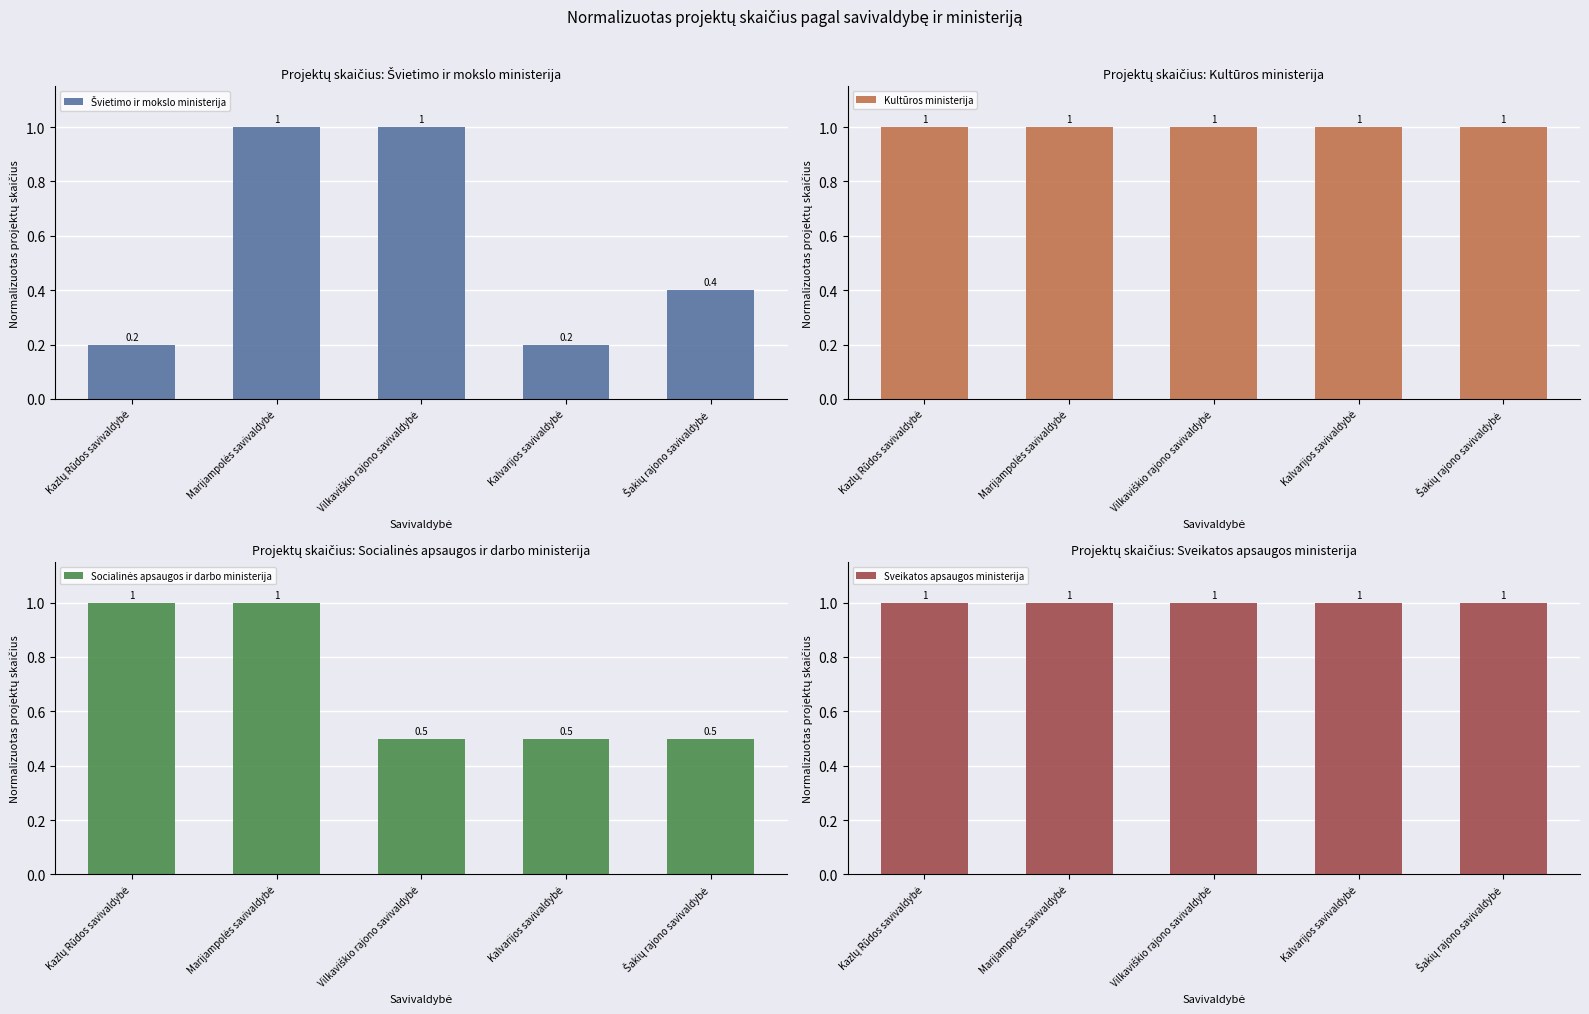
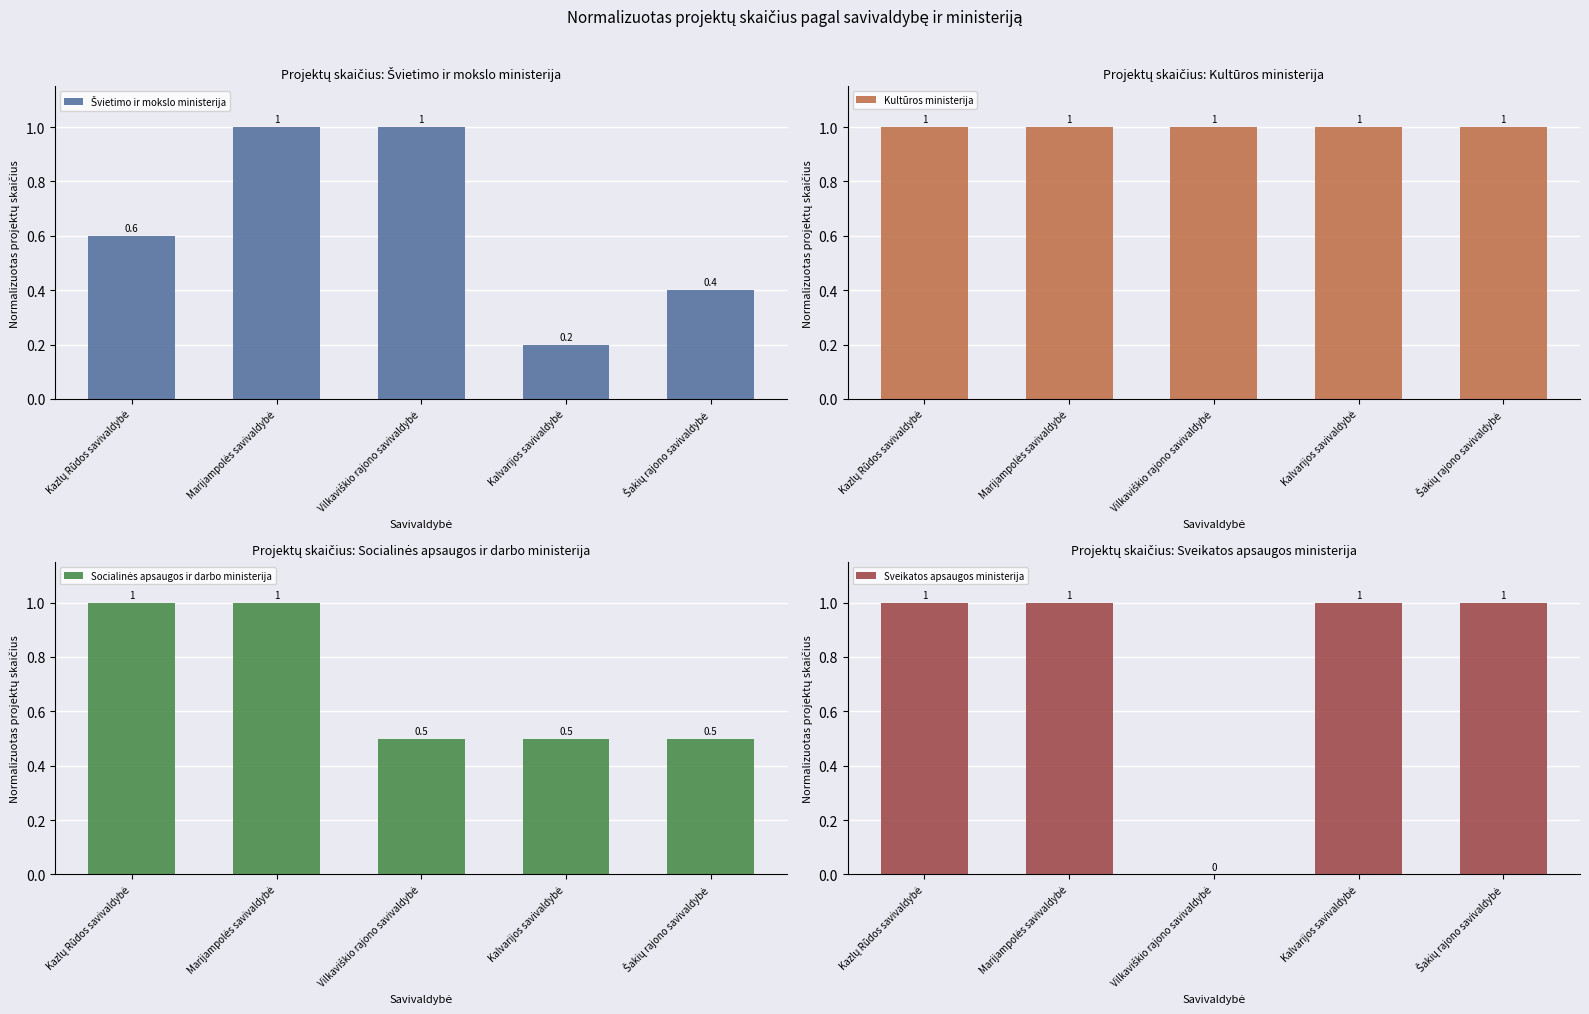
  {
    "Projektų skaičius: Švietimo ir mokslo ministerija": {
-     "Kazlų Rūdos savivaldybė": 0.2,
+     "Kazlų Rūdos savivaldybė": 0.6,
      "Marijampolės savivaldybė": 1,
      "Vilkaviškio rajono savivaldybė": 1,
      "Kalvarijos savivaldybė": 0.2,
      "Šakių rajono savivaldybė": 0.4
    },
    "Projektų skaičius: Kultūros ministerija": {
      "Kazlų Rūdos savivaldybė": 1,
      "Marijampolės savivaldybė": 1,
      "Vilkaviškio rajono savivaldybė": 1,
      "Kalvarijos savivaldybė": 1,
      "Šakių rajono savivaldybė": 1
    },
    "Projektų skaičius: Socialinės apsaugos ir darbo ministerija": {
      "Kazlų Rūdos savivaldybė": 1,
      "Marijampolės savivaldybė": 1,
      "Vilkaviškio rajono savivaldybė": 0.5,
      "Kalvarijos savivaldybė": 0.5,
      "Šakių rajono savivaldybė": 0.5
    },
    "Projektų skaičius: Sveikatos apsaugos ministerija": {
      "Kazlų Rūdos savivaldybė": 1,
      "Marijampolės savivaldybė": 1,
-     "Vilkaviškio rajono savivaldybė": 1,
+     "Vilkaviškio rajono savivaldybė": 0,
      "Kalvarijos savivaldybė": 1,
      "Šakių rajono savivaldybė": 1
    }
  }
